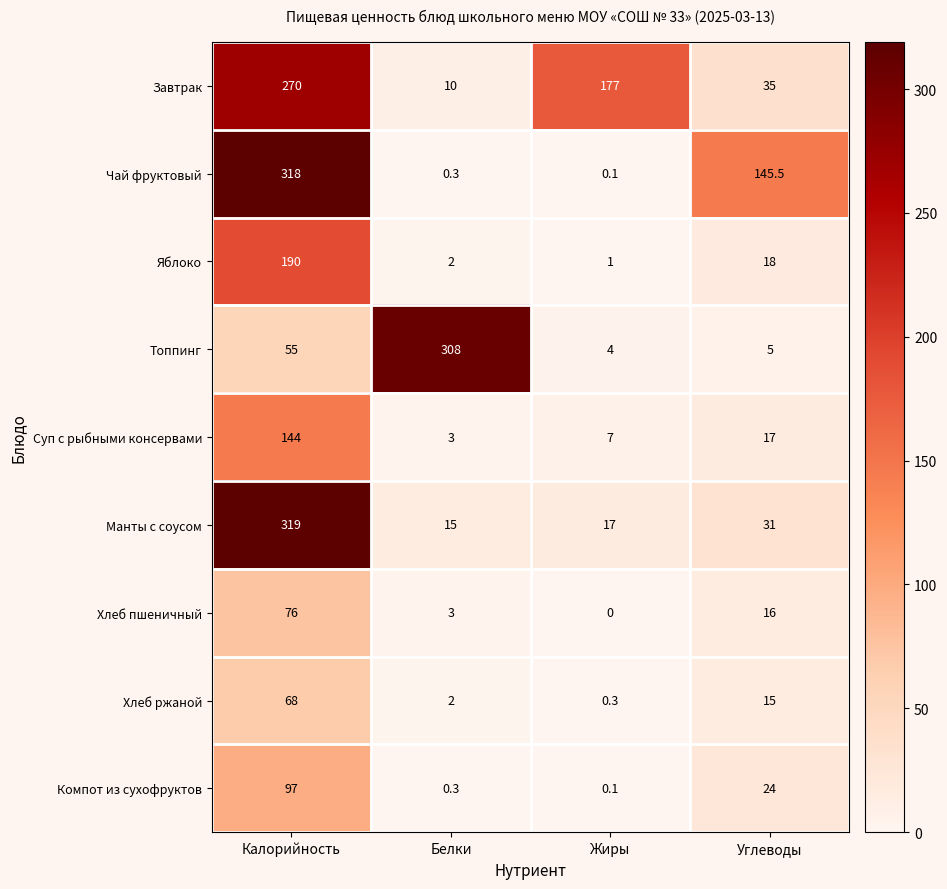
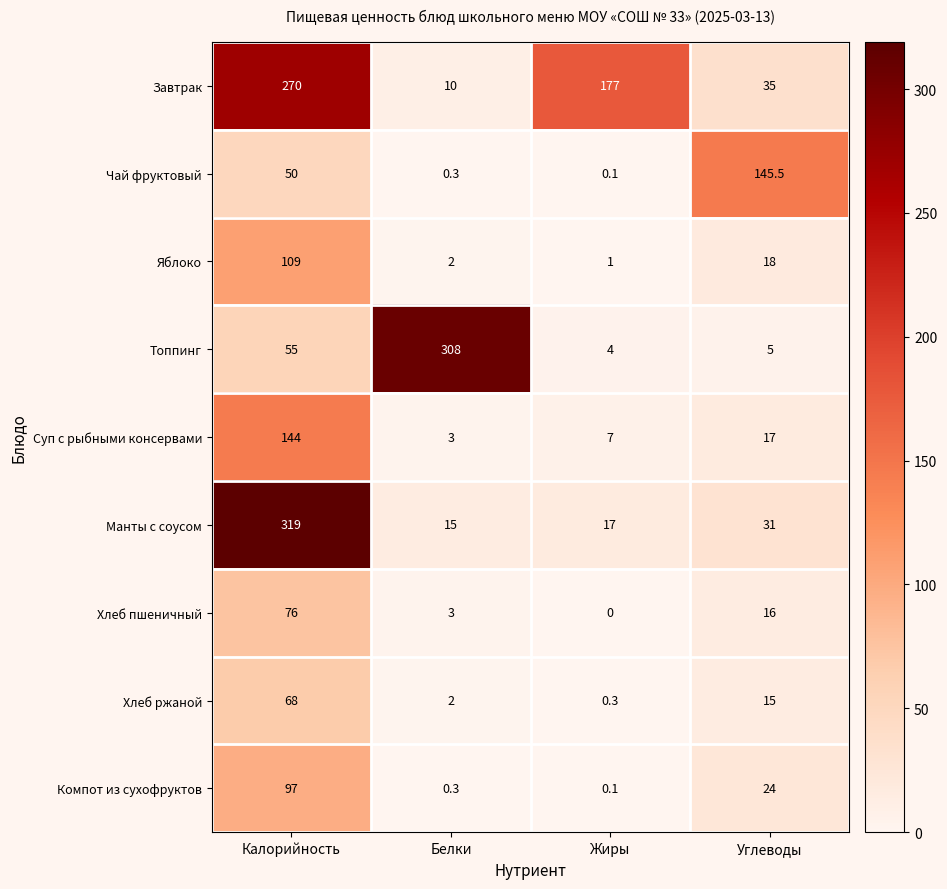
  {
    "Завтрак": {
      "Калорийность": 270,
      "Белки": 10,
      "Жиры": 177,
      "Углеводы": 35
    },
    "Чай фруктовый": {
-     "Калорийность": 318,
+     "Калорийность": 50,
      "Белки": 0.3,
      "Жиры": 0.1,
      "Углеводы": 145.5
    },
    "Яблоко": {
-     "Калорийность": 190,
+     "Калорийность": 109,
      "Белки": 2,
      "Жиры": 1,
      "Углеводы": 18
    },
    "Топпинг": {
      "Калорийность": 55,
      "Белки": 308,
      "Жиры": 4,
      "Углеводы": 5
    },
    "Суп с рыбными консервами": {
      "Калорийность": 144,
      "Белки": 3,
      "Жиры": 7,
      "Углеводы": 17
    },
    "Манты с соусом": {
      "Калорийность": 319,
      "Белки": 15,
      "Жиры": 17,
      "Углеводы": 31
    },
    "Хлеб пшеничный": {
      "Калорийность": 76,
      "Белки": 3,
      "Жиры": 0,
      "Углеводы": 16
    },
    "Хлеб ржаной": {
      "Калорийность": 68,
      "Белки": 2,
      "Жиры": 0.3,
      "Углеводы": 15
    },
    "Компот из сухофруктов": {
      "Калорийность": 97,
      "Белки": 0.3,
      "Жиры": 0.1,
      "Углеводы": 24
    }
  }
